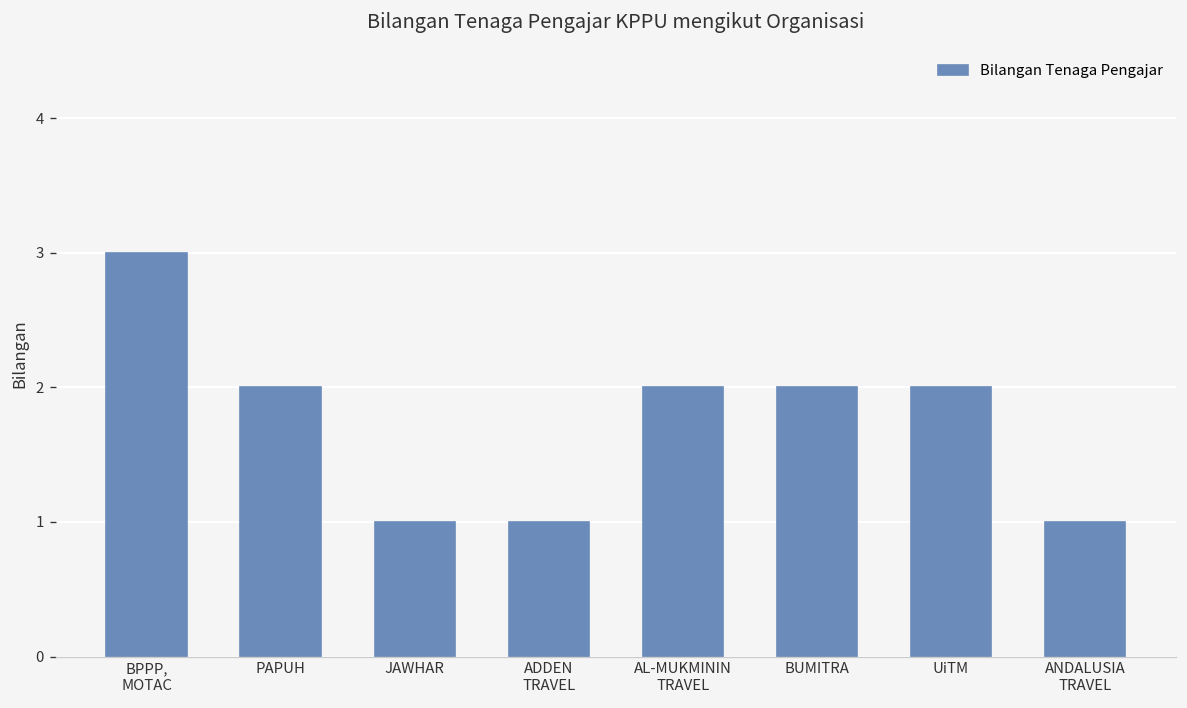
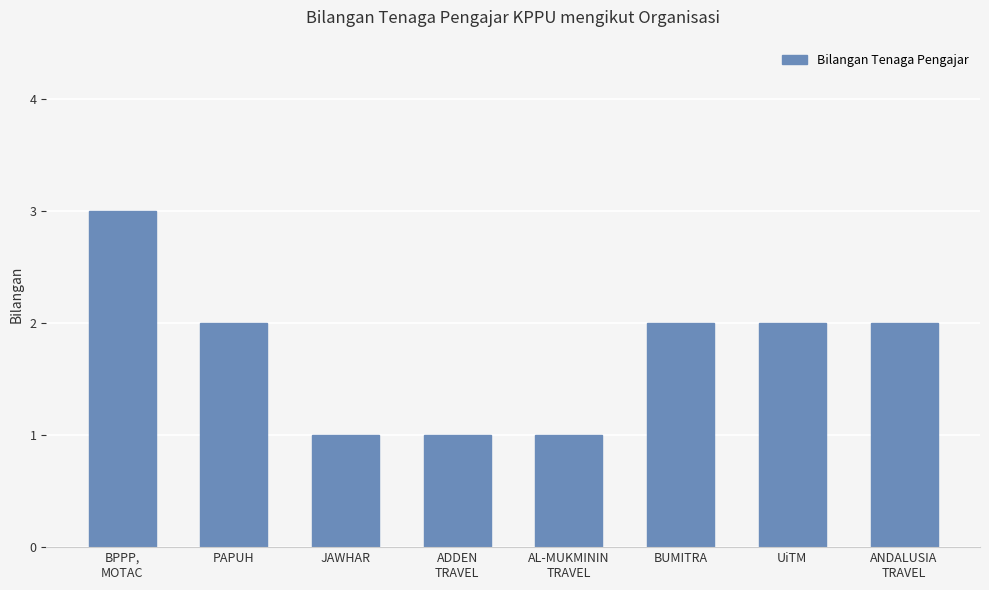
  {
    "BPPP, MOTAC": 3,
    "PAPUH": 2,
    "JAWHAR": 1,
    "ADDEN TRAVEL": 1,
-   "AL-MUKMININ TRAVEL": 2,
+   "AL-MUKMININ TRAVEL": 1,
    "BUMITRA": 2,
    "UiTM": 2,
-   "ANDALUSIA TRAVEL": 1
+   "ANDALUSIA TRAVEL": 2
  }
